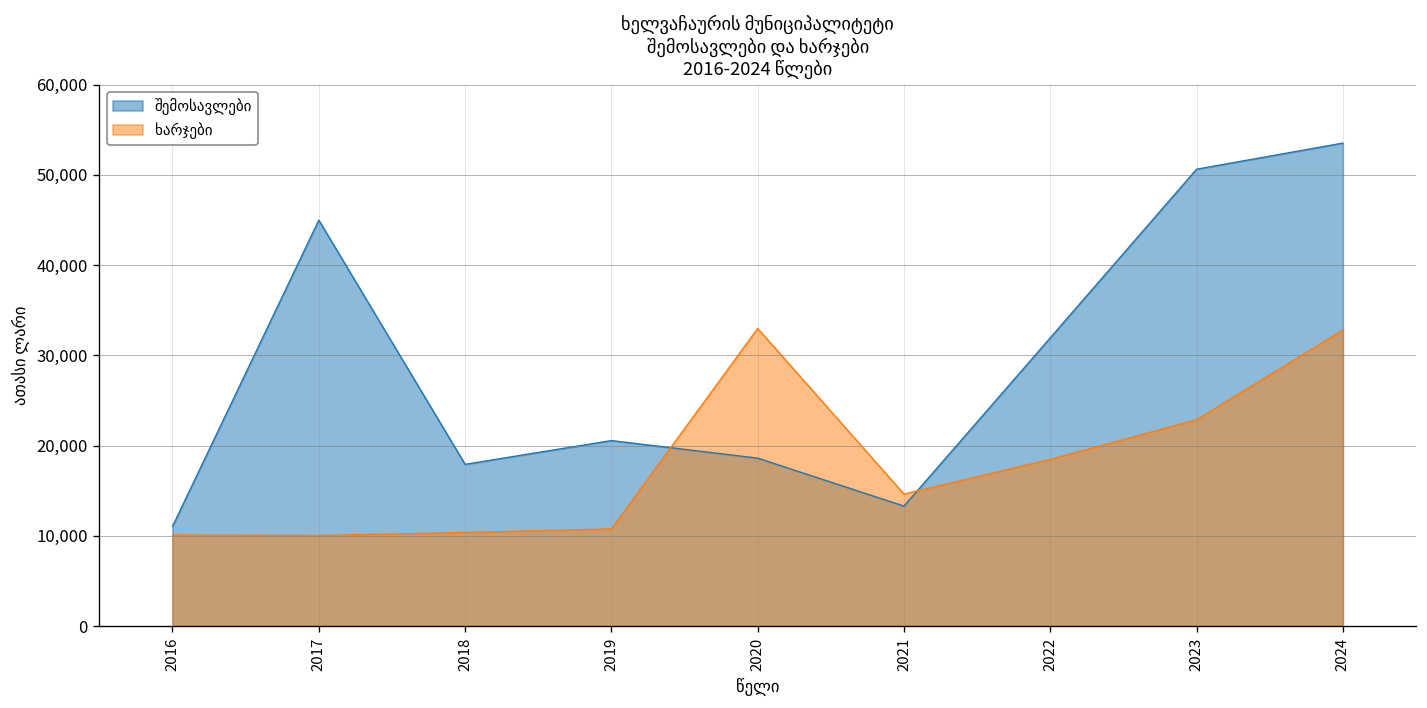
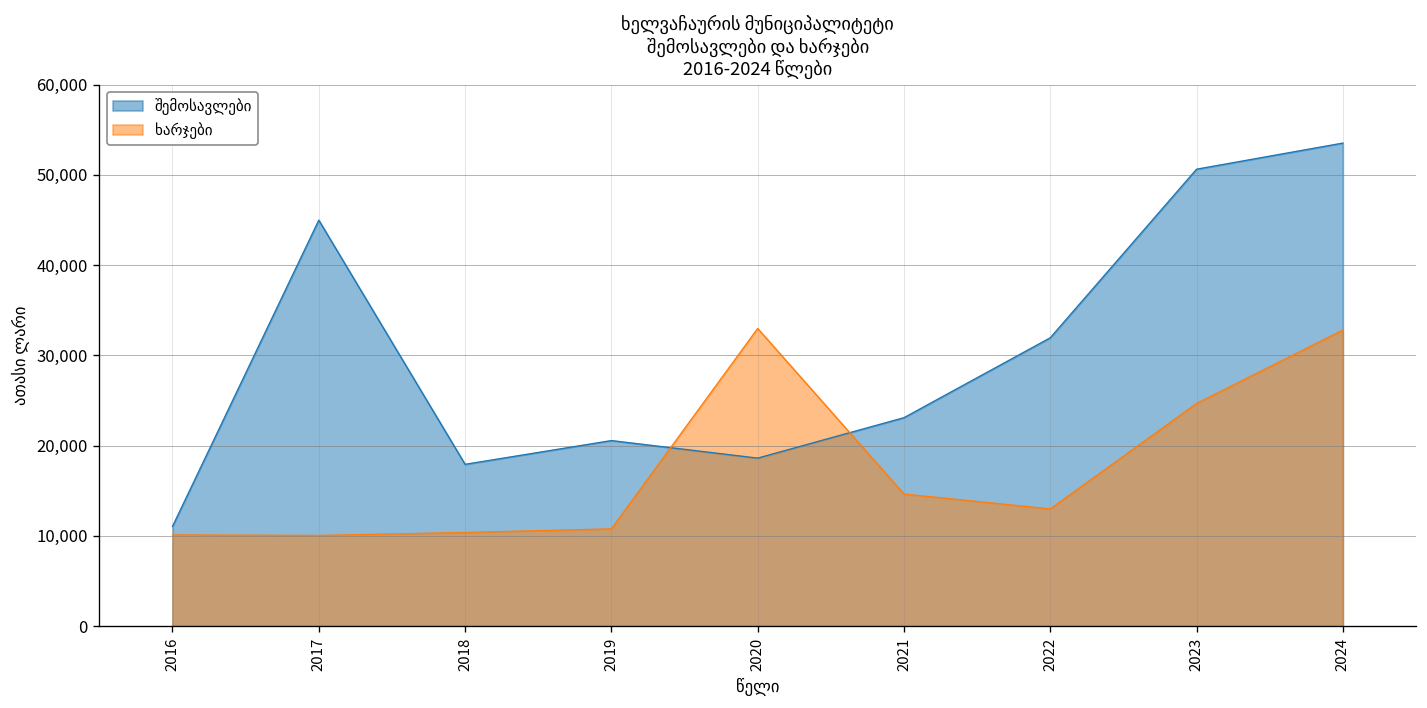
  {
    "შემოსავლები": {
      "2016": "11,000",
      "2017": "45,000",
      "2018": "18,000",
      "2019": "21,000",
      "2020": "19,000",
-     "2021": "13,000",
+     "2021": "23,000",
      "2022": "32,000",
      "2023": "51,000",
      "2024": "54,000"
    },
    "ხარჯები": {
      "2016": "10,000",
      "2017": "10,000",
      "2018": "10,000",
      "2019": "11,000",
      "2020": "33,000",
      "2021": "15,000",
-     "2022": "18,000",
-     "2023": "23,000",
+     "2022": "13,000",
+     "2023": "25,000",
      "2024": "33,000"
    }
  }
